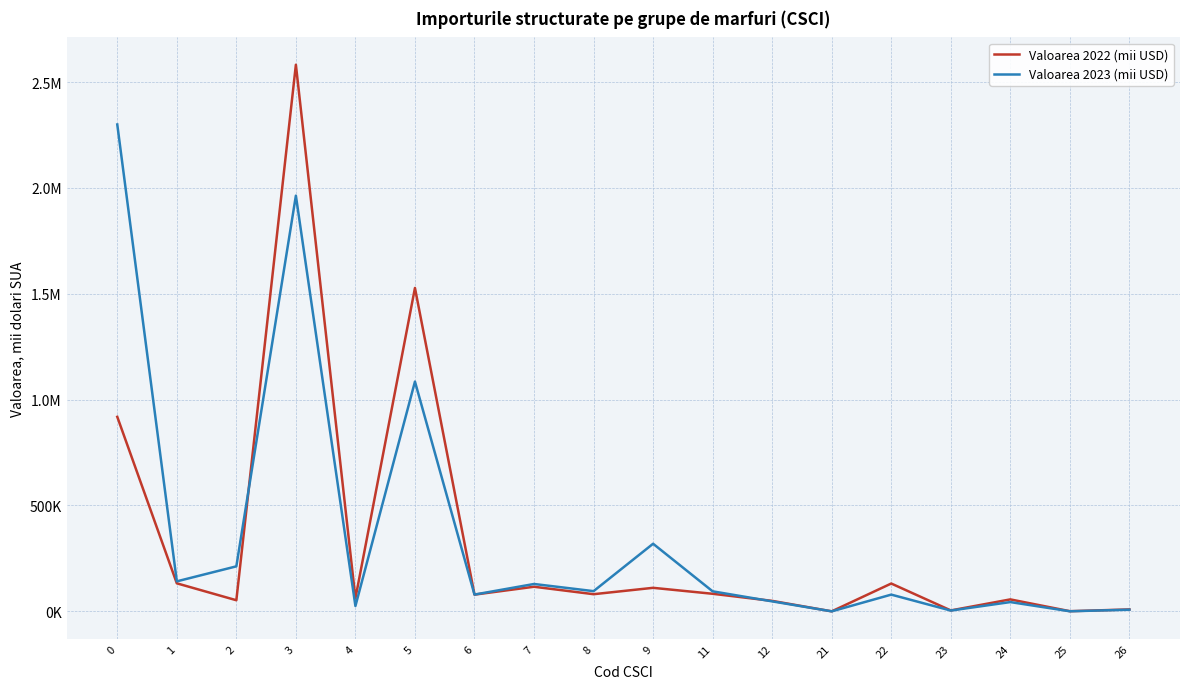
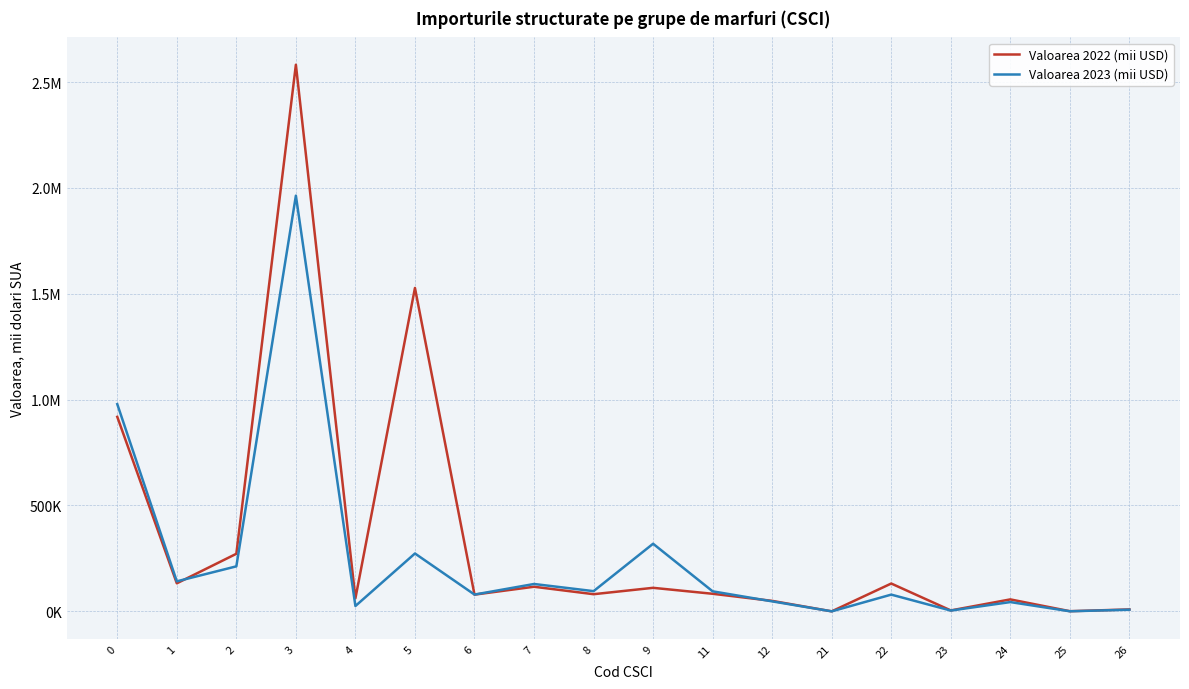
  {
    "Valoarea 2022 (mii USD)": {
      "0": 920000,
-     "2": 50000,
+     "2": 270000,
      "3": 2580000,
      "4": 60000,
      "5": 1530000,
      "7": 120000,
      "8": 80000,
      "9": 110000,
      "22": 130000,
      "24": 60000
    },
    "Valoarea 2023 (mii USD)": {
-     "0": 2300000,
+     "0": 980000,
      "2": 210000,
      "3": 1960000,
      "4": 30000,
-     "5": 1090000,
+     "5": 270000,
      "7": 130000,
      "8": 100000,
      "9": 320000,
      "22": 80000,
      "24": 40000
    }
  }
